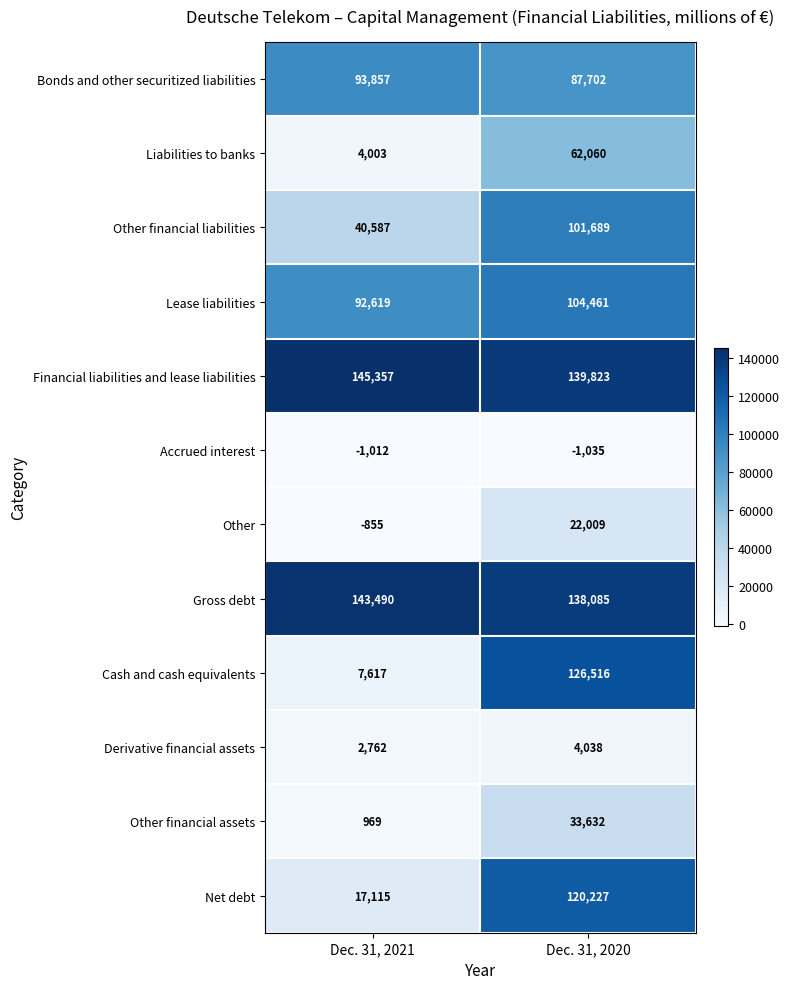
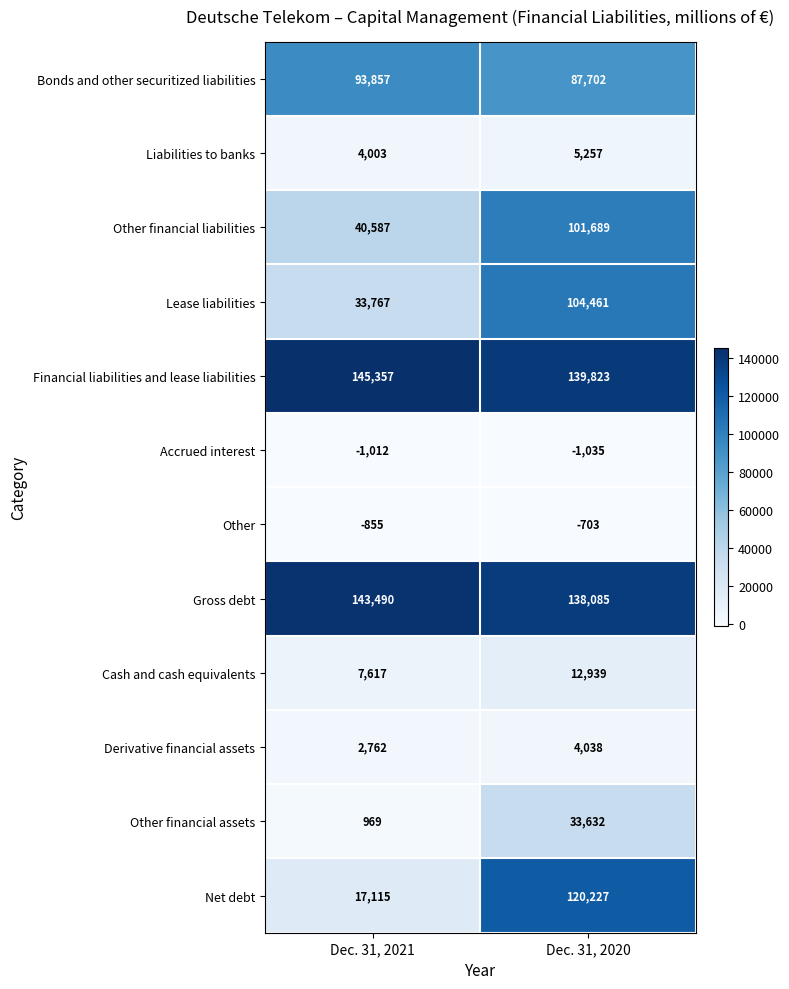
  {
    "Bonds and other securitized liabilities": {
      "Dec. 31, 2021": "93,857",
      "Dec. 31, 2020": "87,702"
    },
    "Liabilities to banks": {
      "Dec. 31, 2021": "4,003",
-     "Dec. 31, 2020": "62,060"
+     "Dec. 31, 2020": "5,257"
    },
    "Other financial liabilities": {
      "Dec. 31, 2021": "40,587",
      "Dec. 31, 2020": "101,689"
    },
    "Lease liabilities": {
-     "Dec. 31, 2021": "92,619",
+     "Dec. 31, 2021": "33,767",
      "Dec. 31, 2020": "104,461"
    },
    "Financial liabilities and lease liabilities": {
      "Dec. 31, 2021": "145,357",
      "Dec. 31, 2020": "139,823"
    },
    "Accrued interest": {
      "Dec. 31, 2021": "-1,012",
      "Dec. 31, 2020": "-1,035"
    },
    "Other": {
      "Dec. 31, 2021": "-855",
-     "Dec. 31, 2020": "22,009"
+     "Dec. 31, 2020": "-703"
    },
    "Gross debt": {
      "Dec. 31, 2021": "143,490",
      "Dec. 31, 2020": "138,085"
    },
    "Cash and cash equivalents": {
      "Dec. 31, 2021": "7,617",
-     "Dec. 31, 2020": "126,516"
+     "Dec. 31, 2020": "12,939"
    },
    "Derivative financial assets": {
      "Dec. 31, 2021": "2,762",
      "Dec. 31, 2020": "4,038"
    },
    "Other financial assets": {
      "Dec. 31, 2021": "969",
      "Dec. 31, 2020": "33,632"
    },
    "Net debt": {
      "Dec. 31, 2021": "17,115",
      "Dec. 31, 2020": "120,227"
    }
  }
